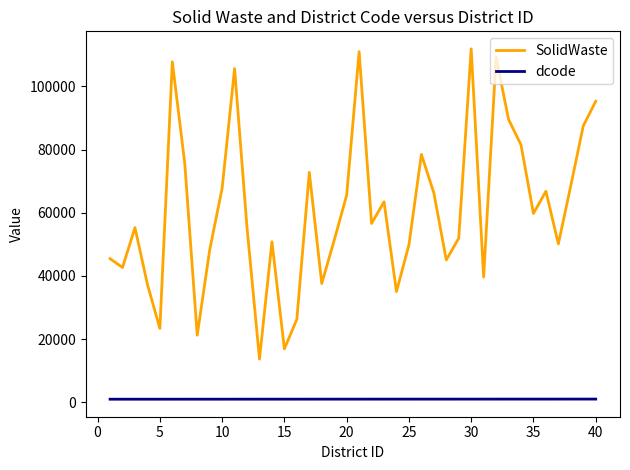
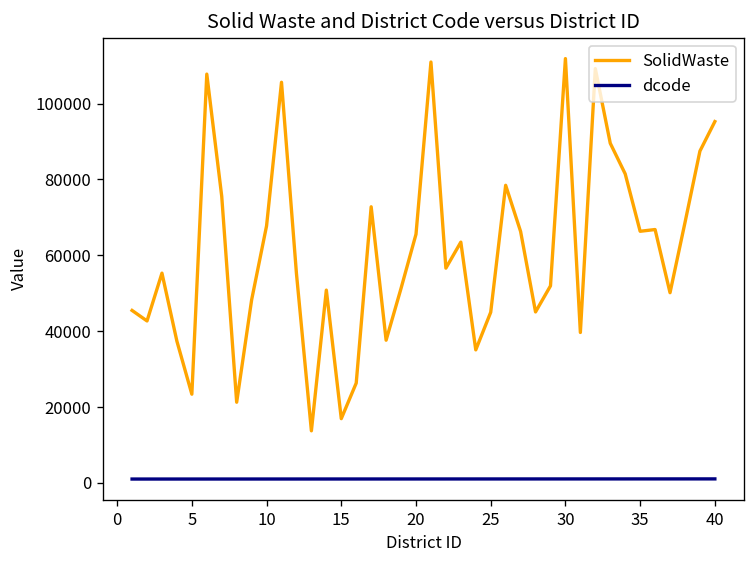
  {
    "SolidWaste": {
      "5": 23000,
      "10": 68000,
      "15": 17000,
      "20": 66000,
-     "25": 50000,
+     "25": 45000,
      "30": 112000,
-     "35": 60000,
+     "35": 66000,
      "40": 95000
    },
    "dcode": {
      "5": 1000,
      "10": 1000,
      "15": 1000,
      "20": 1000,
      "25": 1000,
      "30": 1000,
      "35": 1000,
      "40": 1000
    }
  }
